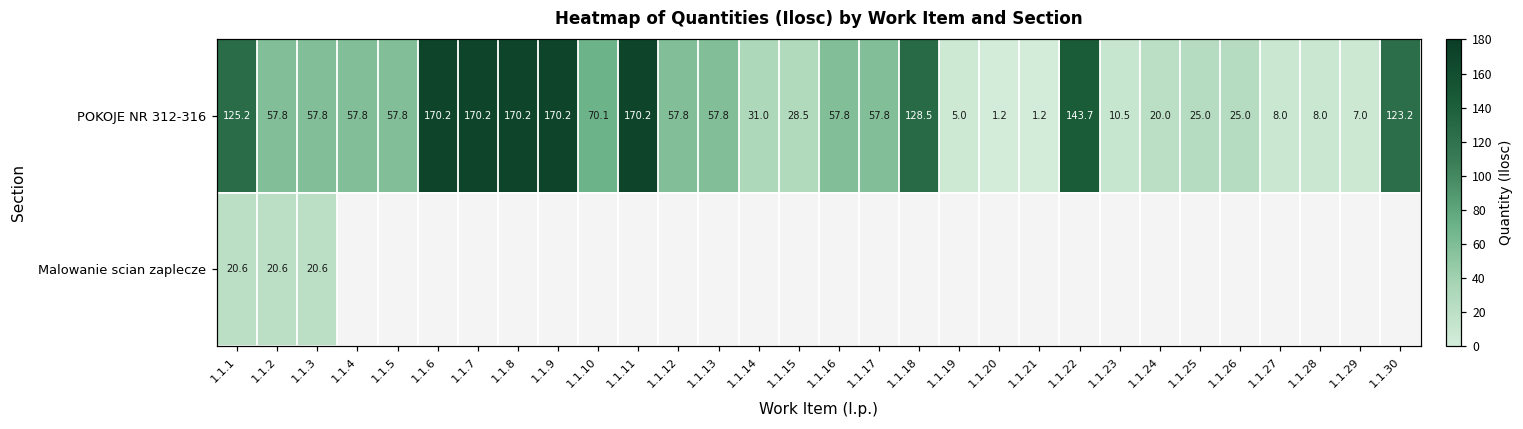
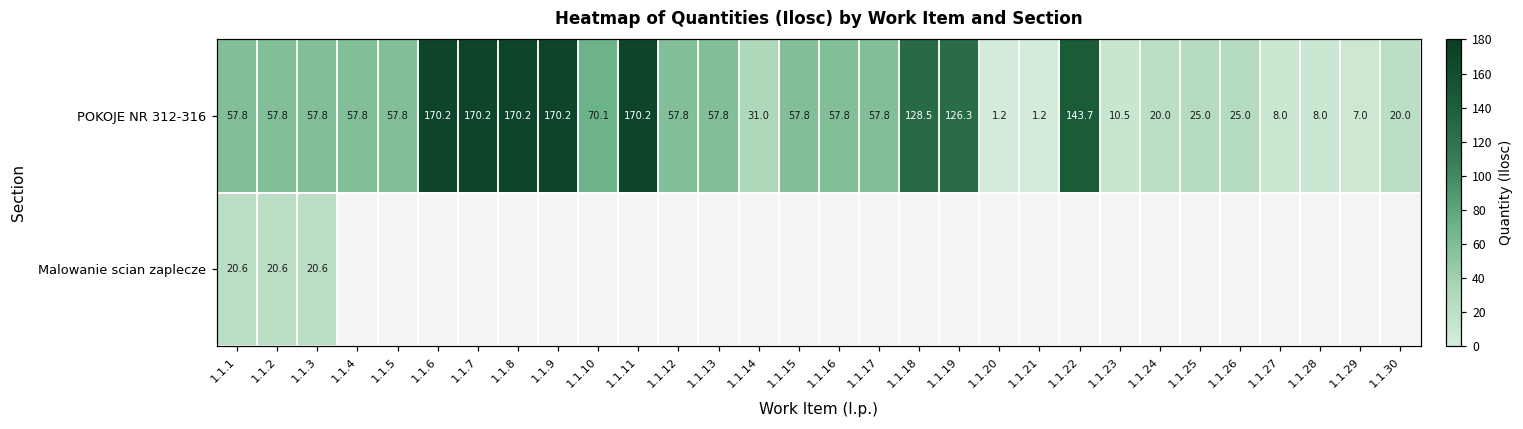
  {
    "POKOJE NR 312-316": {
-     "1.1.1": 125.2,
+     "1.1.1": 57.8,
      "1.1.2": 57.8,
      "1.1.3": 57.8,
      "1.1.4": 57.8,
      "1.1.5": 57.8,
      "1.1.6": 170.2,
      "1.1.7": 170.2,
      "1.1.8": 170.2,
      "1.1.9": 170.2,
      "1.1.10": 70.1,
      "1.1.11": 170.2,
      "1.1.12": 57.8,
      "1.1.13": 57.8,
      "1.1.14": 31.0,
-     "1.1.15": 28.5,
+     "1.1.15": 57.8,
      "1.1.16": 57.8,
      "1.1.17": 57.8,
      "1.1.18": 128.5,
-     "1.1.19": 5.0,
+     "1.1.19": 126.3,
      "1.1.20": 1.2,
      "1.1.21": 1.2,
      "1.1.22": 143.7,
      "1.1.23": 10.5,
      "1.1.24": 20.0,
      "1.1.25": 25.0,
      "1.1.26": 25.0,
      "1.1.27": 8.0,
      "1.1.28": 8.0,
      "1.1.29": 7.0,
-     "1.1.30": 123.2
+     "1.1.30": 20.0
    },
    "Malowanie scian zaplecze": {
      "1.1.1": 20.6,
      "1.1.2": 20.6,
      "1.1.3": 20.6
    }
  }
